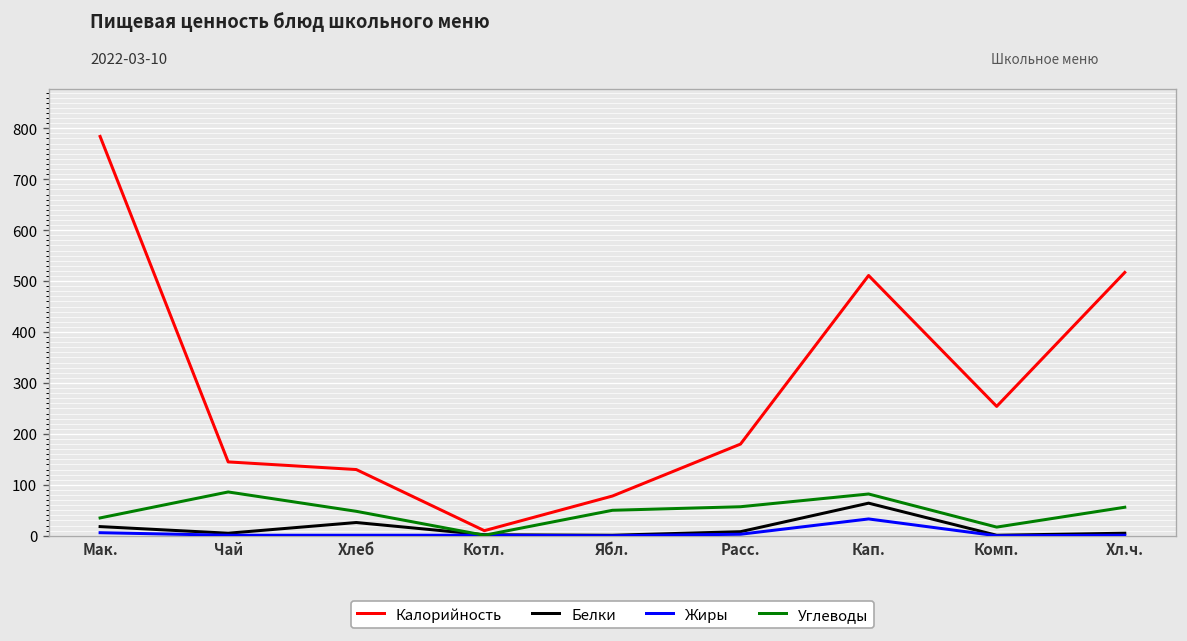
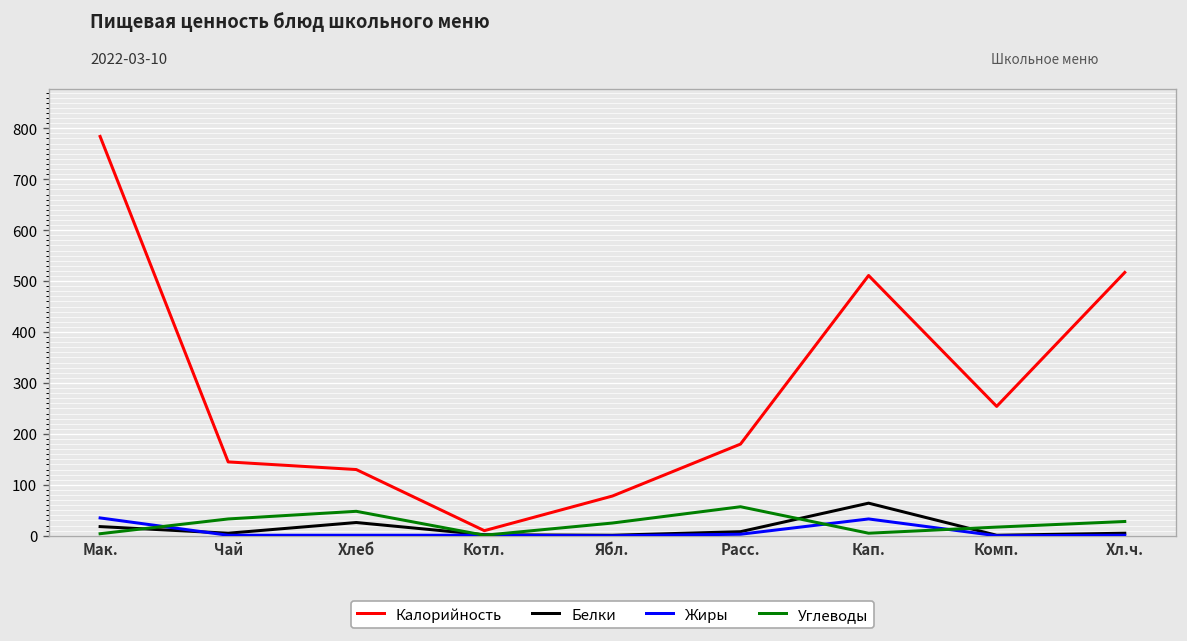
  {
    "Калорийность": {
      "Мак.": 780,
      "Чай": 150,
      "Хлеб": 130,
      "Котл.": 10,
      "Ябл.": 80,
      "Расс.": 180,
      "Кап.": 510,
      "Комп.": 250,
      "Хл.ч.": 520
    },
    "Белки": {
      "Мак.": 20,
      "Хлеб": 30,
      "Кап.": 60
    },
    "Жиры": {
-     "Мак.": 10,
+     "Мак.": 40,
      "Хлеб": 0,
      "Кап.": 30
    },
    "Углеводы": {
-     "Мак.": 40,
-     "Чай": 90,
+     "Мак.": 0,
+     "Чай": 30,
      "Хлеб": 50,
-     "Ябл.": 50,
+     "Ябл.": 30,
      "Расс.": 60,
-     "Кап.": 80,
+     "Кап.": 10,
      "Комп.": 20,
-     "Хл.ч.": 60
+     "Хл.ч.": 30
    }
  }
